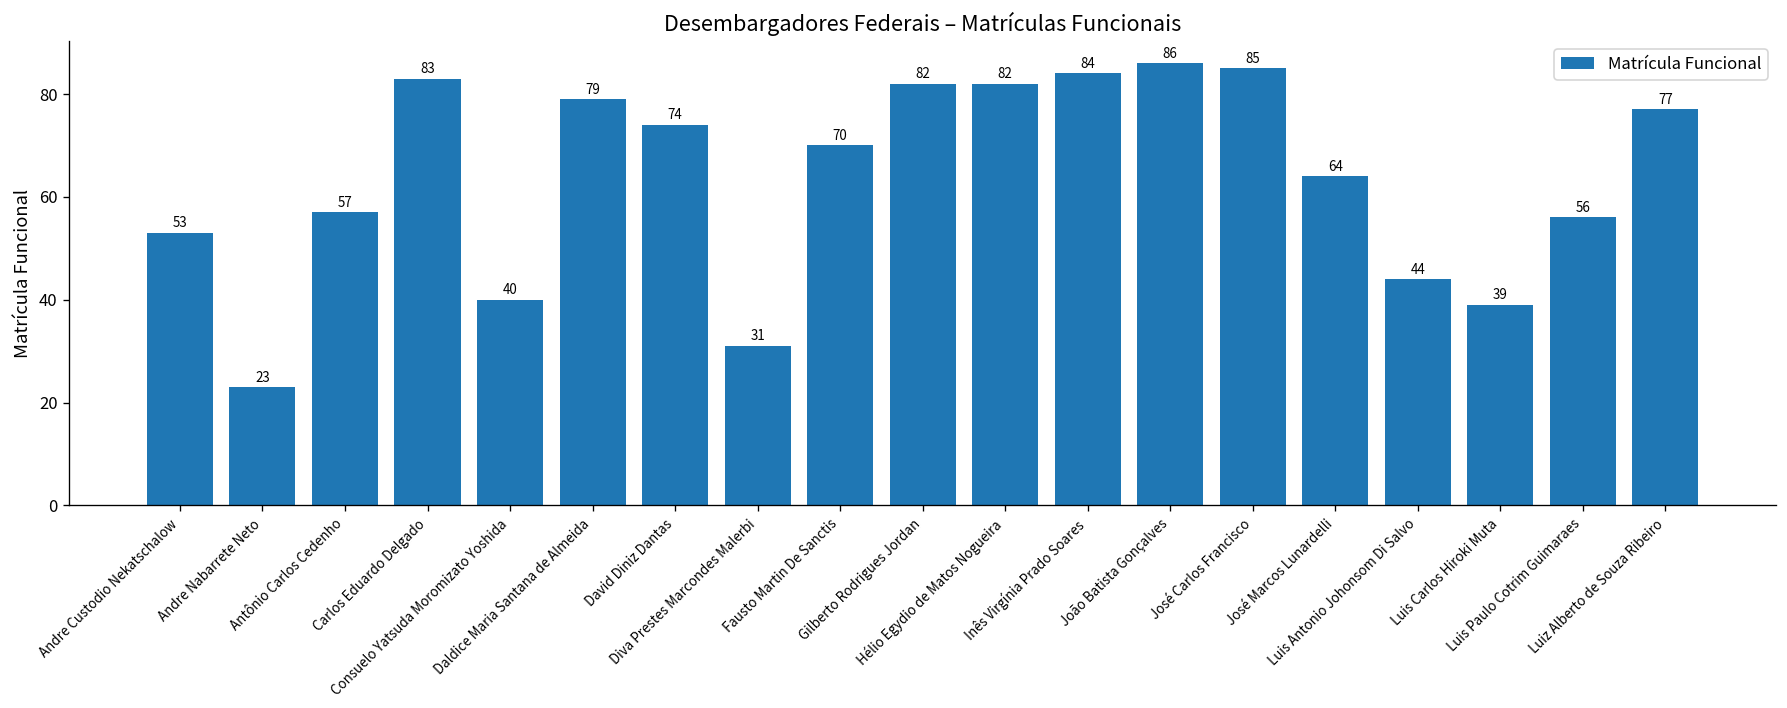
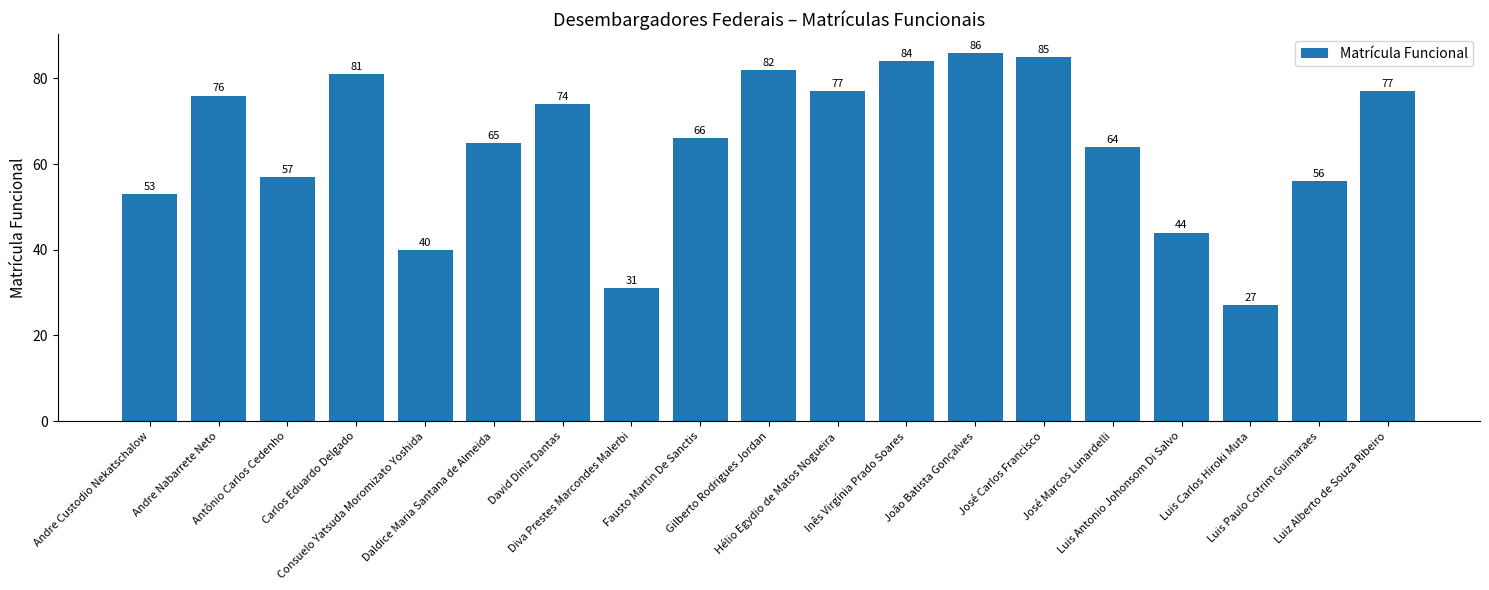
  {
    "Andre Custodio Nekatschalow": 53,
-   "Andre Nabarrete Neto": 23,
+   "Andre Nabarrete Neto": 76,
    "Antônio Carlos Cedenho": 57,
-   "Carlos Eduardo Delgado": 83,
+   "Carlos Eduardo Delgado": 81,
    "Consuelo Yatsuda Moromizato Yoshida": 40,
-   "Daldice Maria Santana de Almeida": 79,
+   "Daldice Maria Santana de Almeida": 65,
    "David Diniz Dantas": 74,
    "Diva Prestes Marcondes Malerbi": 31,
-   "Fausto Martin De Sanctis": 70,
+   "Fausto Martin De Sanctis": 66,
    "Gilberto Rodrigues Jordan": 82,
-   "Hélio Egydio de Matos Nogueira": 82,
+   "Hélio Egydio de Matos Nogueira": 77,
    "Inês Virgínia Prado Soares": 84,
    "João Batista Gonçalves": 86,
    "José Carlos Francisco": 85,
    "José Marcos Lunardelli": 64,
    "Luis Antonio Johonsom Di Salvo": 44,
-   "Luis Carlos Hiroki Muta": 39,
+   "Luis Carlos Hiroki Muta": 27,
    "Luis Paulo Cotrim Guimaraes": 56,
    "Luiz Alberto de Souza Ribeiro": 77
  }
